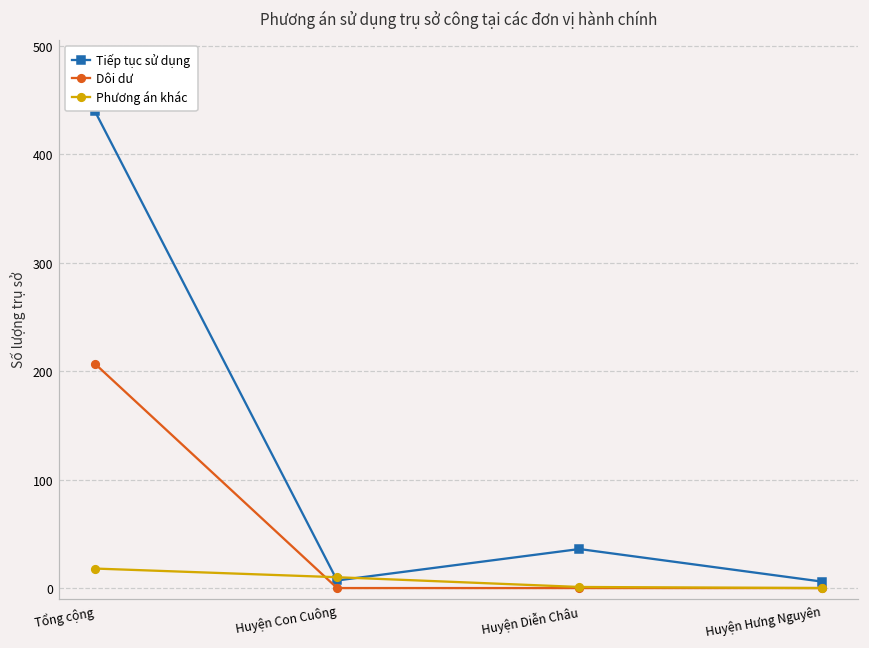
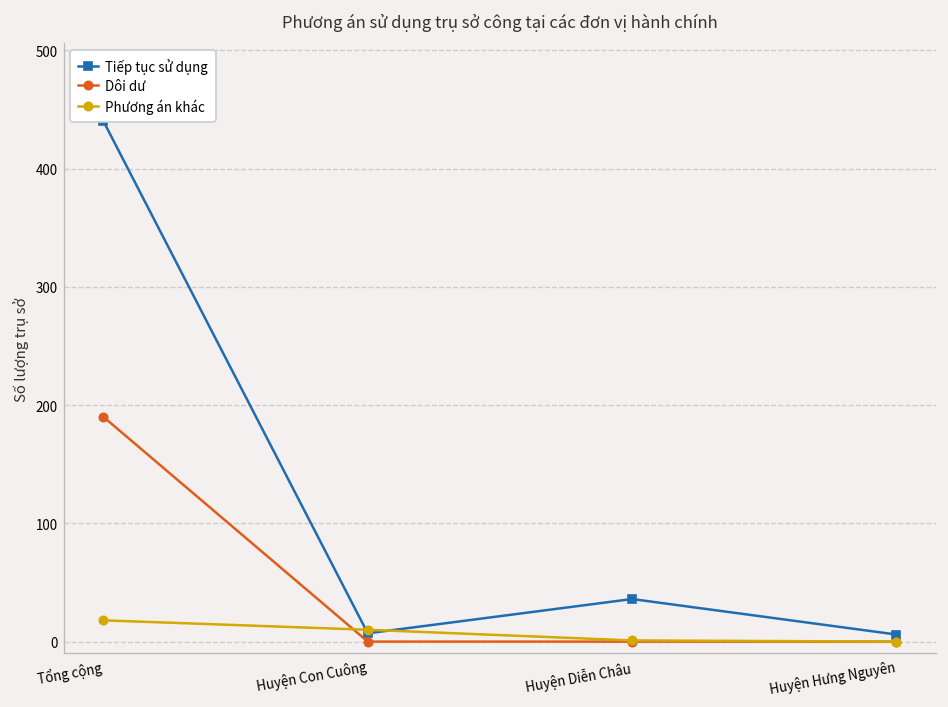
  {
    "Tiếp tục sử dụng": {
      "Tổng cộng": 440,
      "Huyện Con Cuông": 10,
      "Huyện Diễn Châu": 40,
      "Huyện Hưng Nguyên": 10
    },
    "Dôi dư": {
-     "Tổng cộng": 210,
+     "Tổng cộng": 190,
      "Huyện Con Cuông": 0
    },
    "Phương án khác": {
      "Tổng cộng": 20,
      "Huyện Con Cuông": 10
    }
  }
